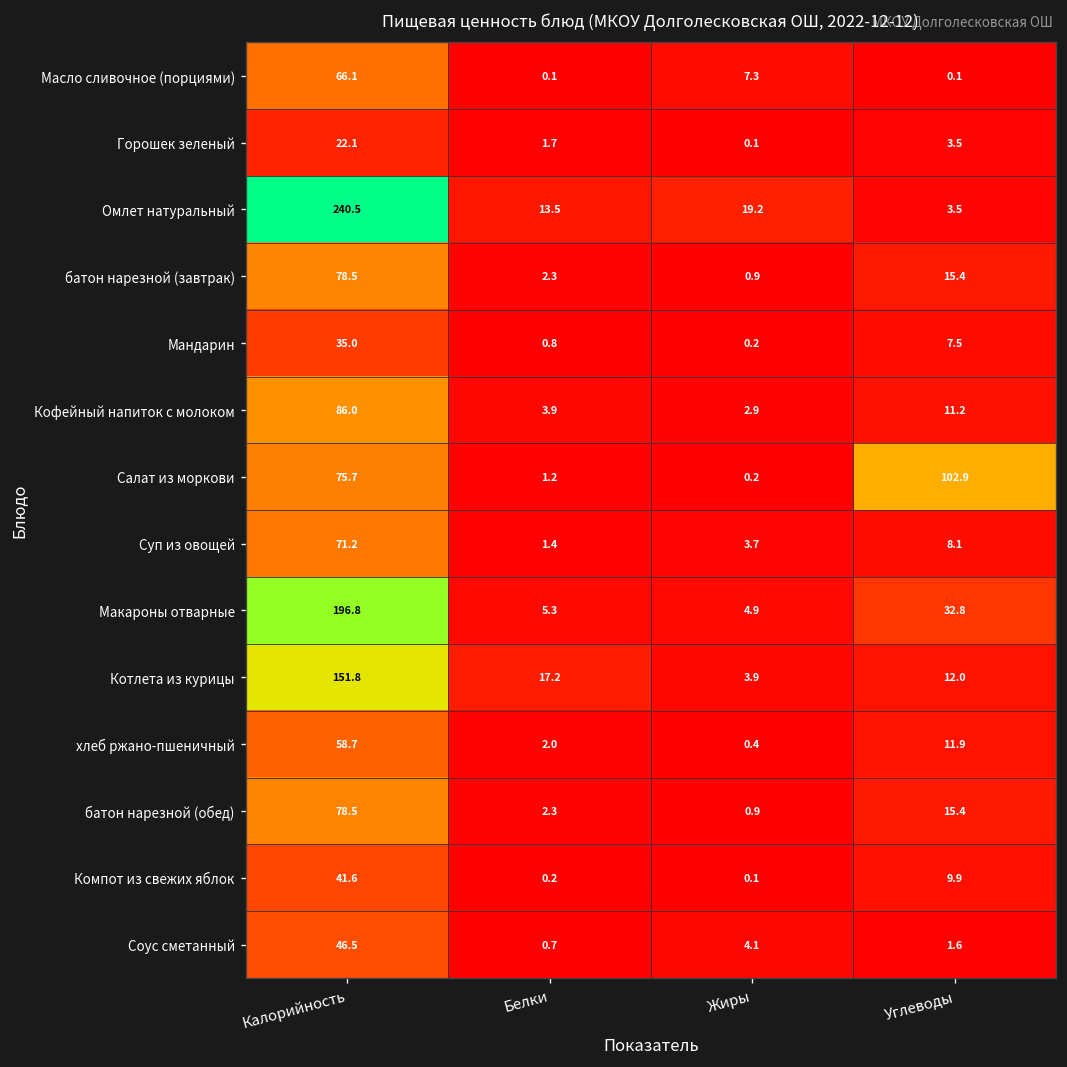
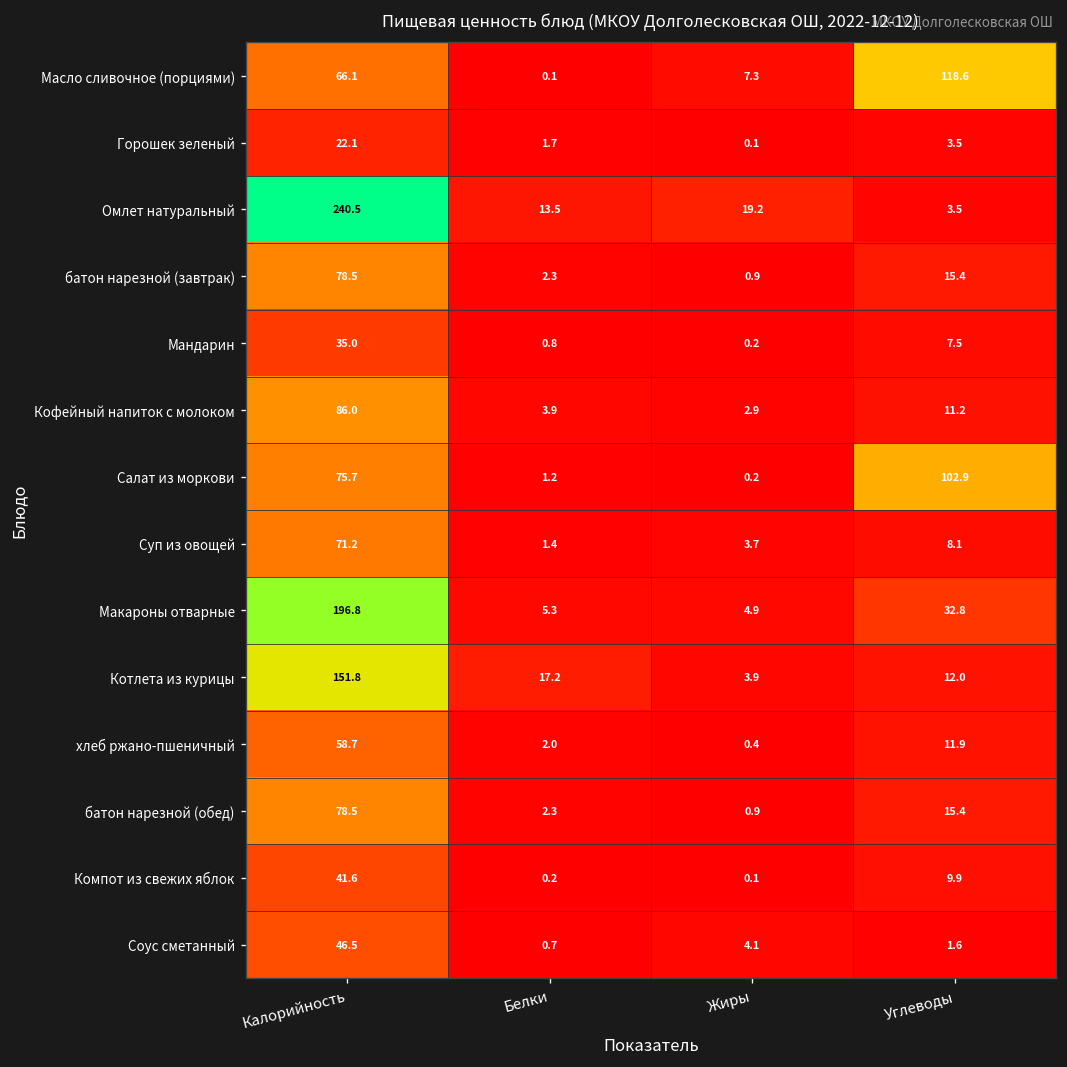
  {
    "Масло сливочное (порциями)": {
      "Калорийность": 66.1,
      "Белки": 0.1,
      "Жиры": 7.3,
-     "Углеводы": 0.1
+     "Углеводы": 118.6
    },
    "Горошек зеленый": {
      "Калорийность": 22.1,
      "Белки": 1.7,
      "Жиры": 0.1,
      "Углеводы": 3.5
    },
    "Омлет натуральный": {
      "Калорийность": 240.5,
      "Белки": 13.5,
      "Жиры": 19.2,
      "Углеводы": 3.5
    },
    "батон нарезной (завтрак)": {
      "Калорийность": 78.5,
      "Белки": 2.3,
      "Жиры": 0.9,
      "Углеводы": 15.4
    },
    "Мандарин": {
      "Калорийность": 35.0,
      "Белки": 0.8,
      "Жиры": 0.2,
      "Углеводы": 7.5
    },
    "Кофейный напиток с молоком": {
      "Калорийность": 86.0,
      "Белки": 3.9,
      "Жиры": 2.9,
      "Углеводы": 11.2
    },
    "Салат из моркови": {
      "Калорийность": 75.7,
      "Белки": 1.2,
      "Жиры": 0.2,
      "Углеводы": 102.9
    },
    "Суп из овощей": {
      "Калорийность": 71.2,
      "Белки": 1.4,
      "Жиры": 3.7,
      "Углеводы": 8.1
    },
    "Макароны отварные": {
      "Калорийность": 196.8,
      "Белки": 5.3,
      "Жиры": 4.9,
      "Углеводы": 32.8
    },
    "Котлета из курицы": {
      "Калорийность": 151.8,
      "Белки": 17.2,
      "Жиры": 3.9,
      "Углеводы": 12.0
    },
    "хлеб ржано-пшеничный": {
      "Калорийность": 58.7,
      "Белки": 2.0,
      "Жиры": 0.4,
      "Углеводы": 11.9
    },
    "батон нарезной (обед)": {
      "Калорийность": 78.5,
      "Белки": 2.3,
      "Жиры": 0.9,
      "Углеводы": 15.4
    },
    "Компот из свежих яблок": {
      "Калорийность": 41.6,
      "Белки": 0.2,
      "Жиры": 0.1,
      "Углеводы": 9.9
    },
    "Соус сметанный": {
      "Калорийность": 46.5,
      "Белки": 0.7,
      "Жиры": 4.1,
      "Углеводы": 1.6
    }
  }
